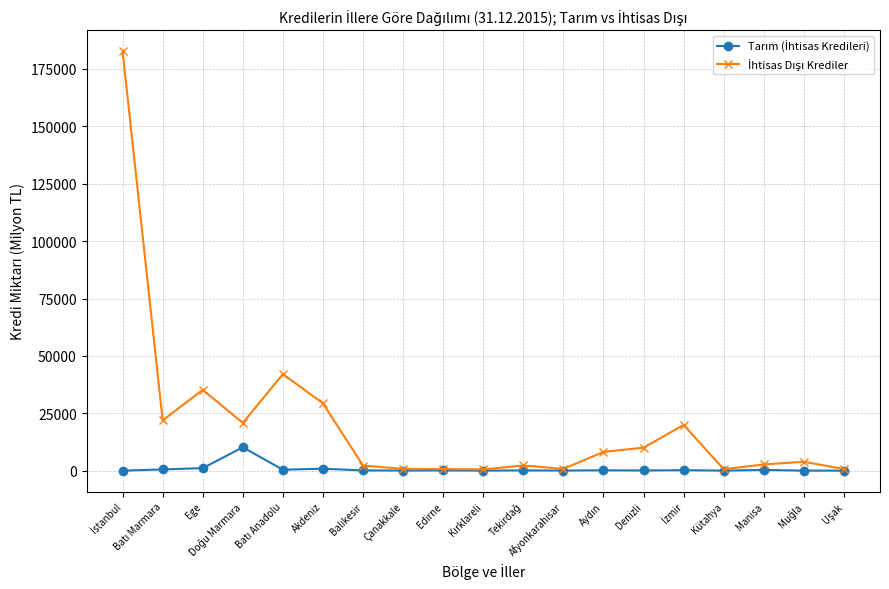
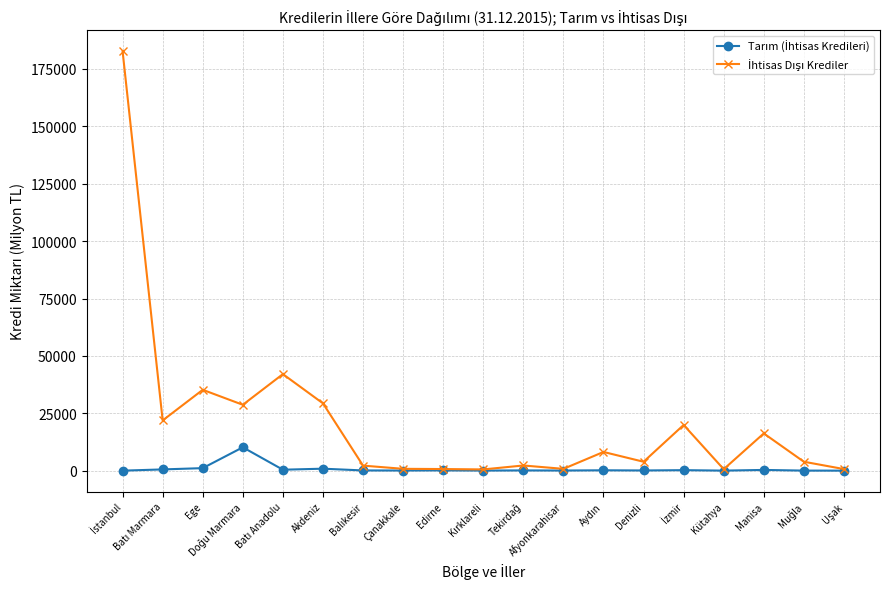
  {
    "Tarım (İhtisas Kredileri)": {
      "İstanbul": 0,
      "Batı Marmara": 1000,
      "Ege": 1000,
      "Doğu Marmara": 10000,
      "Batı Anadolu": 0,
      "Akdeniz": 1000,
      "Balıkesir": 0,
      "Tekirdağ": 0,
      "Aydın": 0,
      "Denizli": 0,
      "İzmir": 0,
      "Manisa": 0,
      "Muğla": 0
    },
    "İhtisas Dışı Krediler": {
      "İstanbul": 183000,
      "Batı Marmara": 22000,
      "Ege": 35000,
-     "Doğu Marmara": 21000,
+     "Doğu Marmara": 29000,
      "Batı Anadolu": 42000,
      "Akdeniz": 29000,
      "Balıkesir": 2000,
      "Tekirdağ": 2000,
      "Aydın": 8000,
-     "Denizli": 10000,
+     "Denizli": 4000,
      "İzmir": 20000,
-     "Manisa": 3000,
+     "Manisa": 16000,
      "Muğla": 4000
    }
  }
